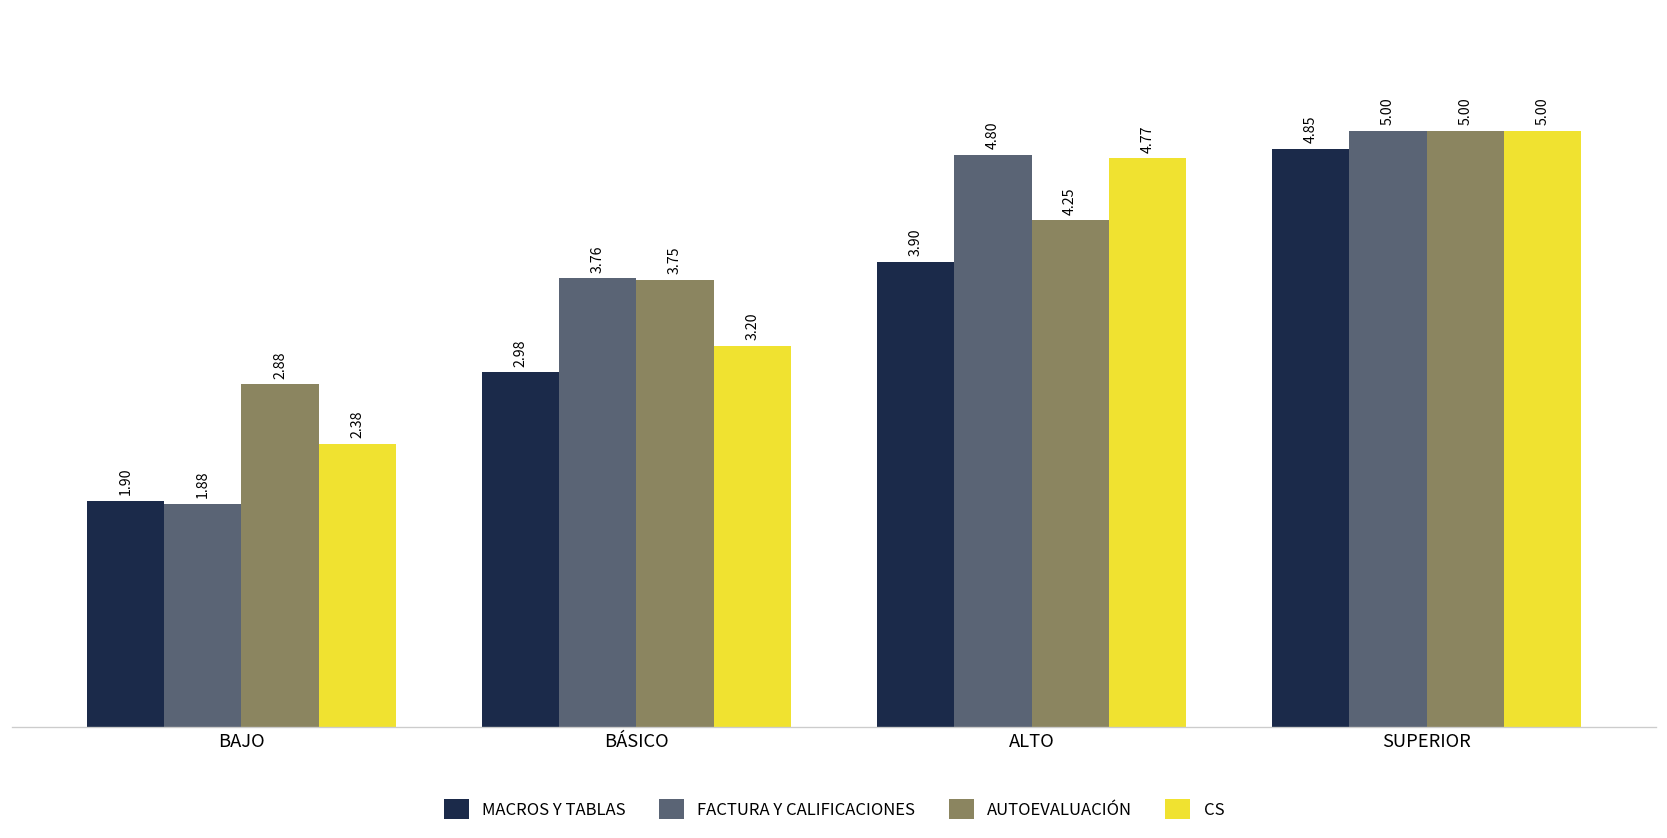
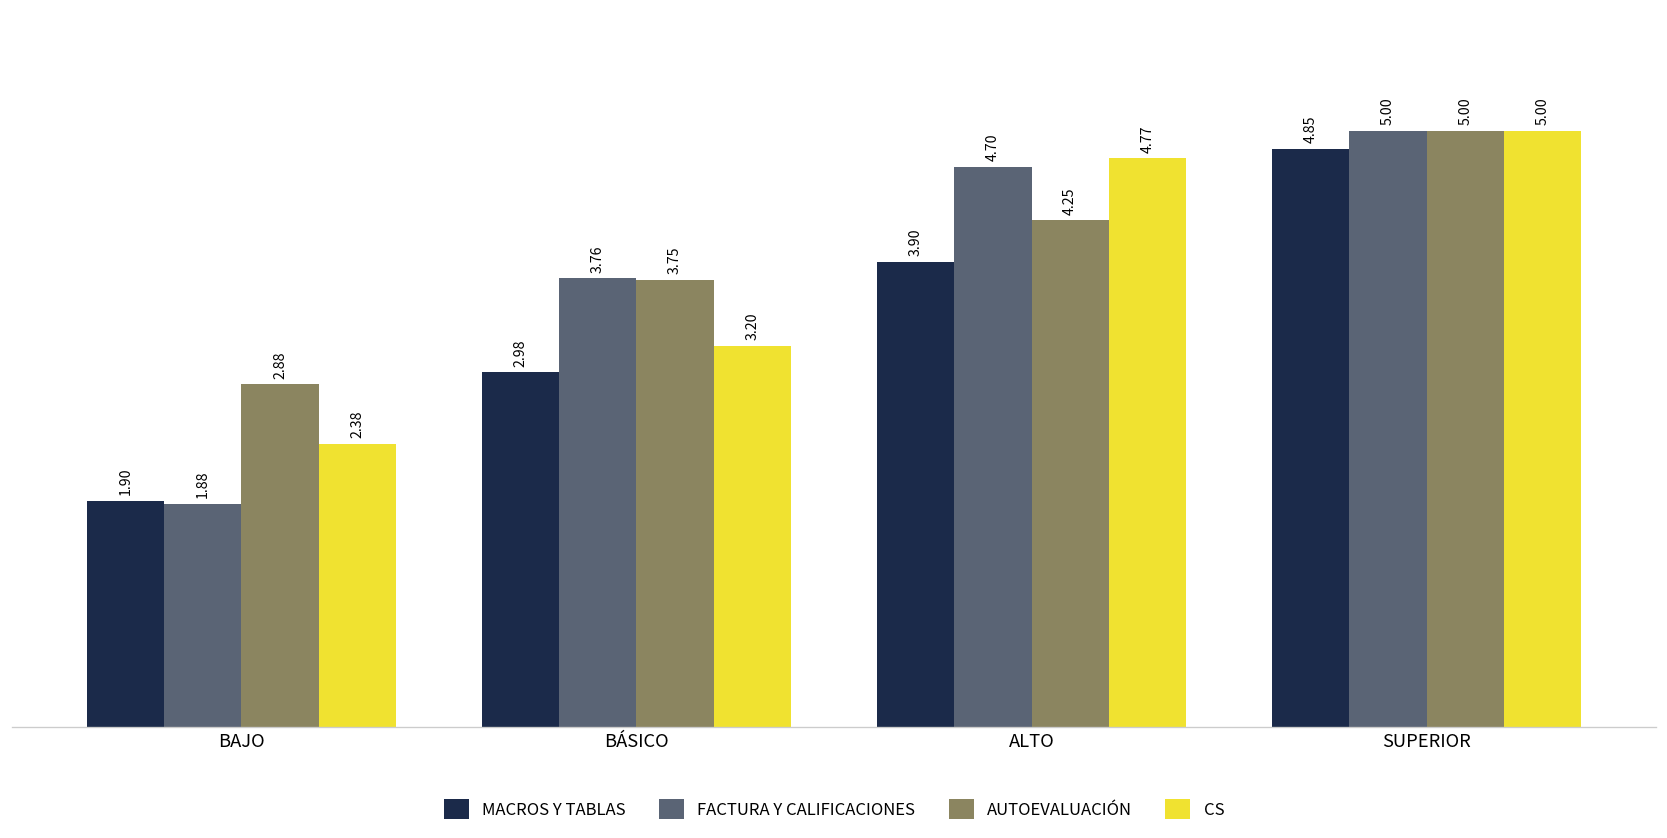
  {
    "MACROS Y TABLAS": {
      "BAJO": 1.90,
      "BÁSICO": 2.98,
      "ALTO": 3.90,
      "SUPERIOR": 4.85
    },
    "FACTURA Y CALIFICACIONES": {
      "BAJO": 1.88,
      "BÁSICO": 3.76,
-     "ALTO": 4.80,
+     "ALTO": 4.70,
      "SUPERIOR": 5.00
    },
    "AUTOEVALUACIÓN": {
      "BAJO": 2.88,
      "BÁSICO": 3.75,
      "ALTO": 4.25,
      "SUPERIOR": 5.00
    },
    "CS": {
      "BAJO": 2.38,
      "BÁSICO": 3.20,
      "ALTO": 4.77,
      "SUPERIOR": 5.00
    }
  }
